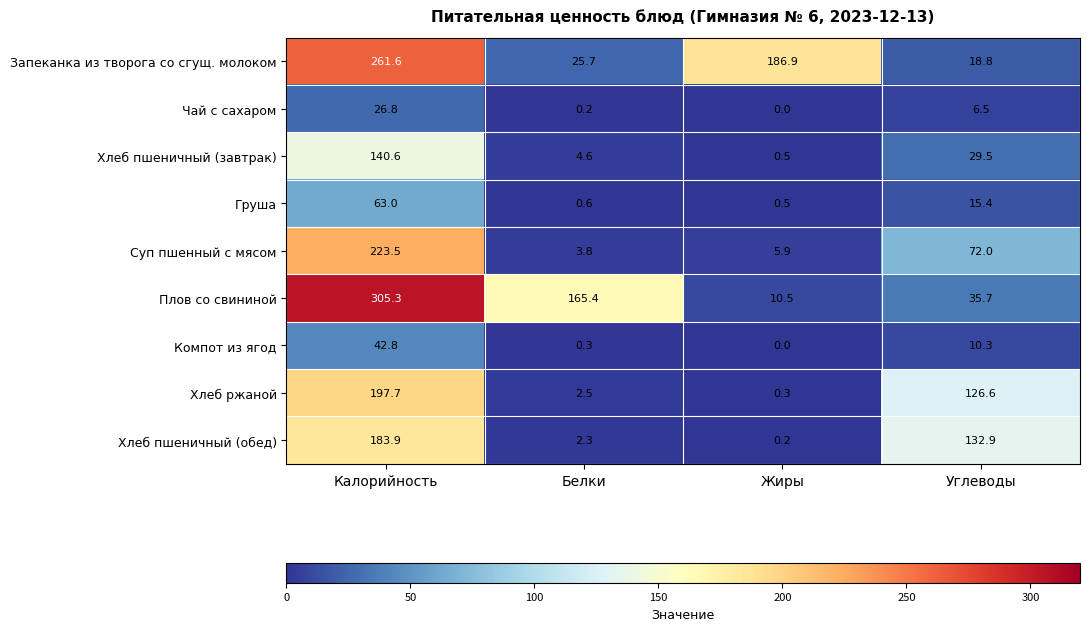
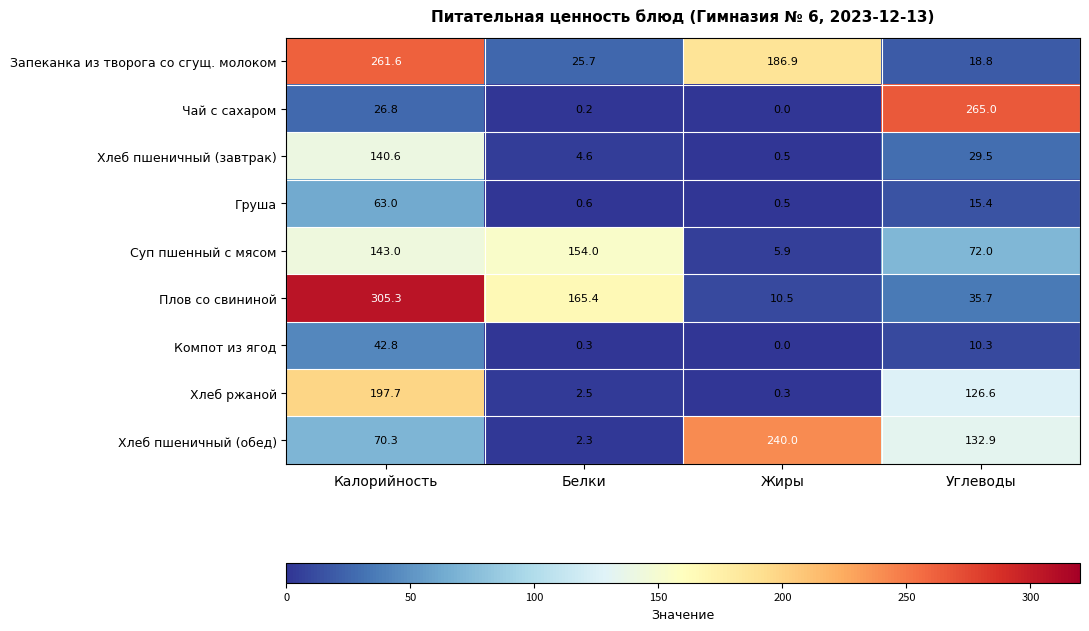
  {
    "Запеканка из творога со сгущ. молоком": {
      "Калорийность": 261.6,
      "Белки": 25.7,
      "Жиры": 186.9,
      "Углеводы": 18.8
    },
    "Чай с сахаром": {
      "Калорийность": 26.8,
      "Белки": 0.2,
      "Жиры": 0.0,
-     "Углеводы": 6.5
+     "Углеводы": 265.0
    },
    "Хлеб пшеничный (завтрак)": {
      "Калорийность": 140.6,
      "Белки": 4.6,
      "Жиры": 0.5,
      "Углеводы": 29.5
    },
    "Груша": {
      "Калорийность": 63.0,
      "Белки": 0.6,
      "Жиры": 0.5,
      "Углеводы": 15.4
    },
    "Суп пшенный с мясом": {
-     "Калорийность": 223.5,
-     "Белки": 3.8,
+     "Калорийность": 143.0,
+     "Белки": 154.0,
      "Жиры": 5.9,
      "Углеводы": 72.0
    },
    "Плов со свининой": {
      "Калорийность": 305.3,
      "Белки": 165.4,
      "Жиры": 10.5,
      "Углеводы": 35.7
    },
    "Компот из ягод": {
      "Калорийность": 42.8,
      "Белки": 0.3,
      "Жиры": 0.0,
      "Углеводы": 10.3
    },
    "Хлеб ржаной": {
      "Калорийность": 197.7,
      "Белки": 2.5,
      "Жиры": 0.3,
      "Углеводы": 126.6
    },
    "Хлеб пшеничный (обед)": {
-     "Калорийность": 183.9,
+     "Калорийность": 70.3,
      "Белки": 2.3,
-     "Жиры": 0.2,
+     "Жиры": 240.0,
      "Углеводы": 132.9
    }
  }
